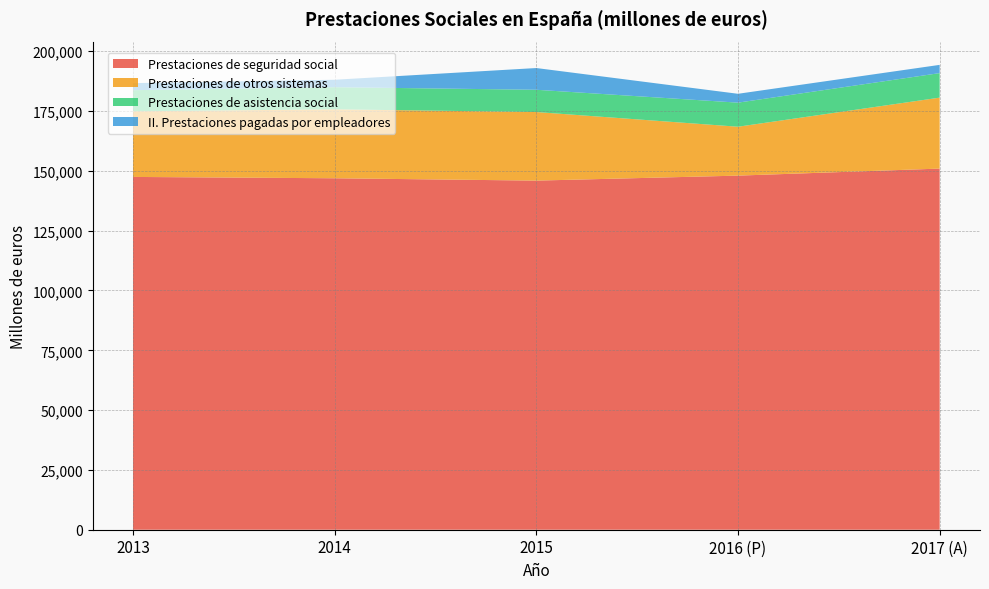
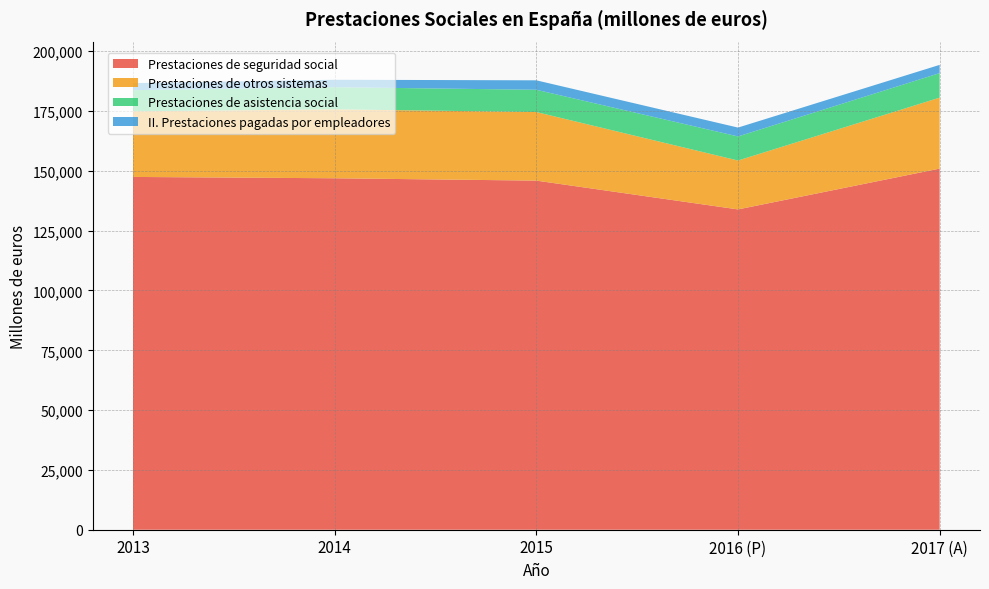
  {
    "Prestaciones de seguridad social": {
      "2013": "147,000",
      "2014": "147,000",
      "2015": "146,000",
-     "2016 (P)": "148,000",
+     "2016 (P)": "134,000",
      "2017 (A)": "151,000"
    },
    "Prestaciones de otros sistemas": {
      "2015": "29,000",
      "2016 (P)": "20,000",
      "2017 (A)": "30,000"
    },
    "Prestaciones de asistencia social": {
      "2015": "9,000",
      "2016 (P)": "10,000",
      "2017 (A)": "10,000"
    },
    "II. Prestaciones pagadas por empleadores": {
-     "2015": "9,000",
+     "2015": "4,000",
      "2016 (P)": "4,000",
      "2017 (A)": "3,000"
    }
  }
